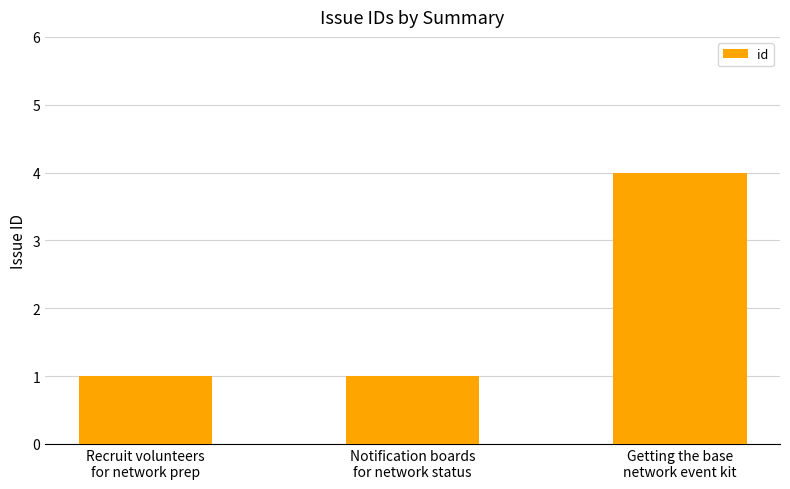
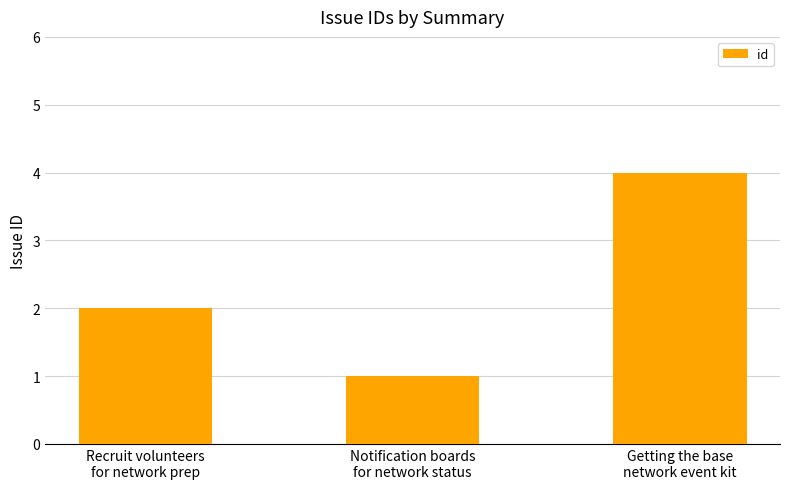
  {
-   "Recruit volunteers for network prep": 1,
+   "Recruit volunteers for network prep": 2,
    "Notification boards for network status": 1,
    "Getting the base network event kit": 4
  }
